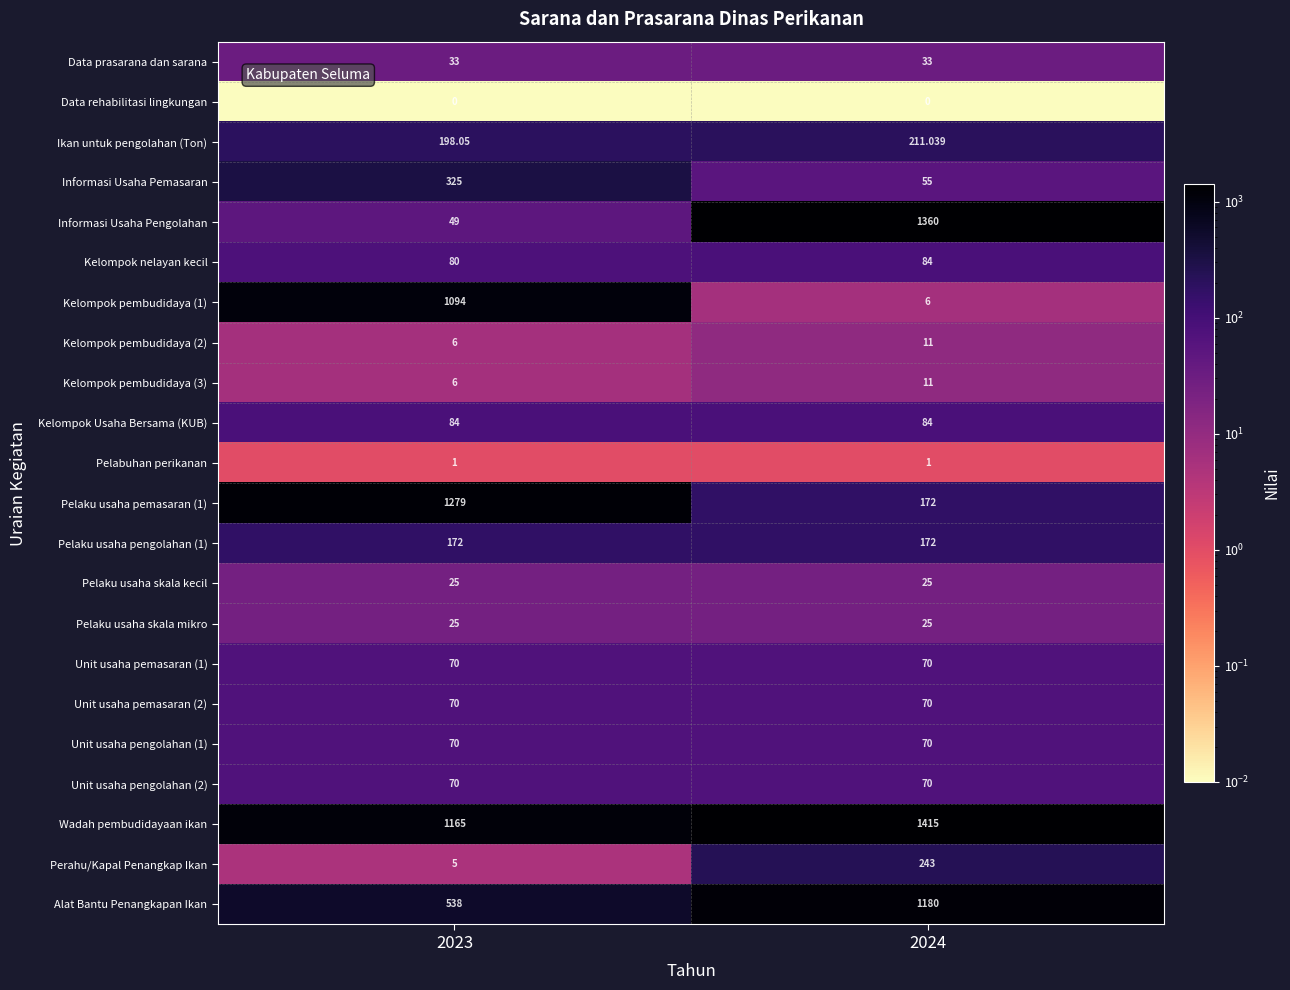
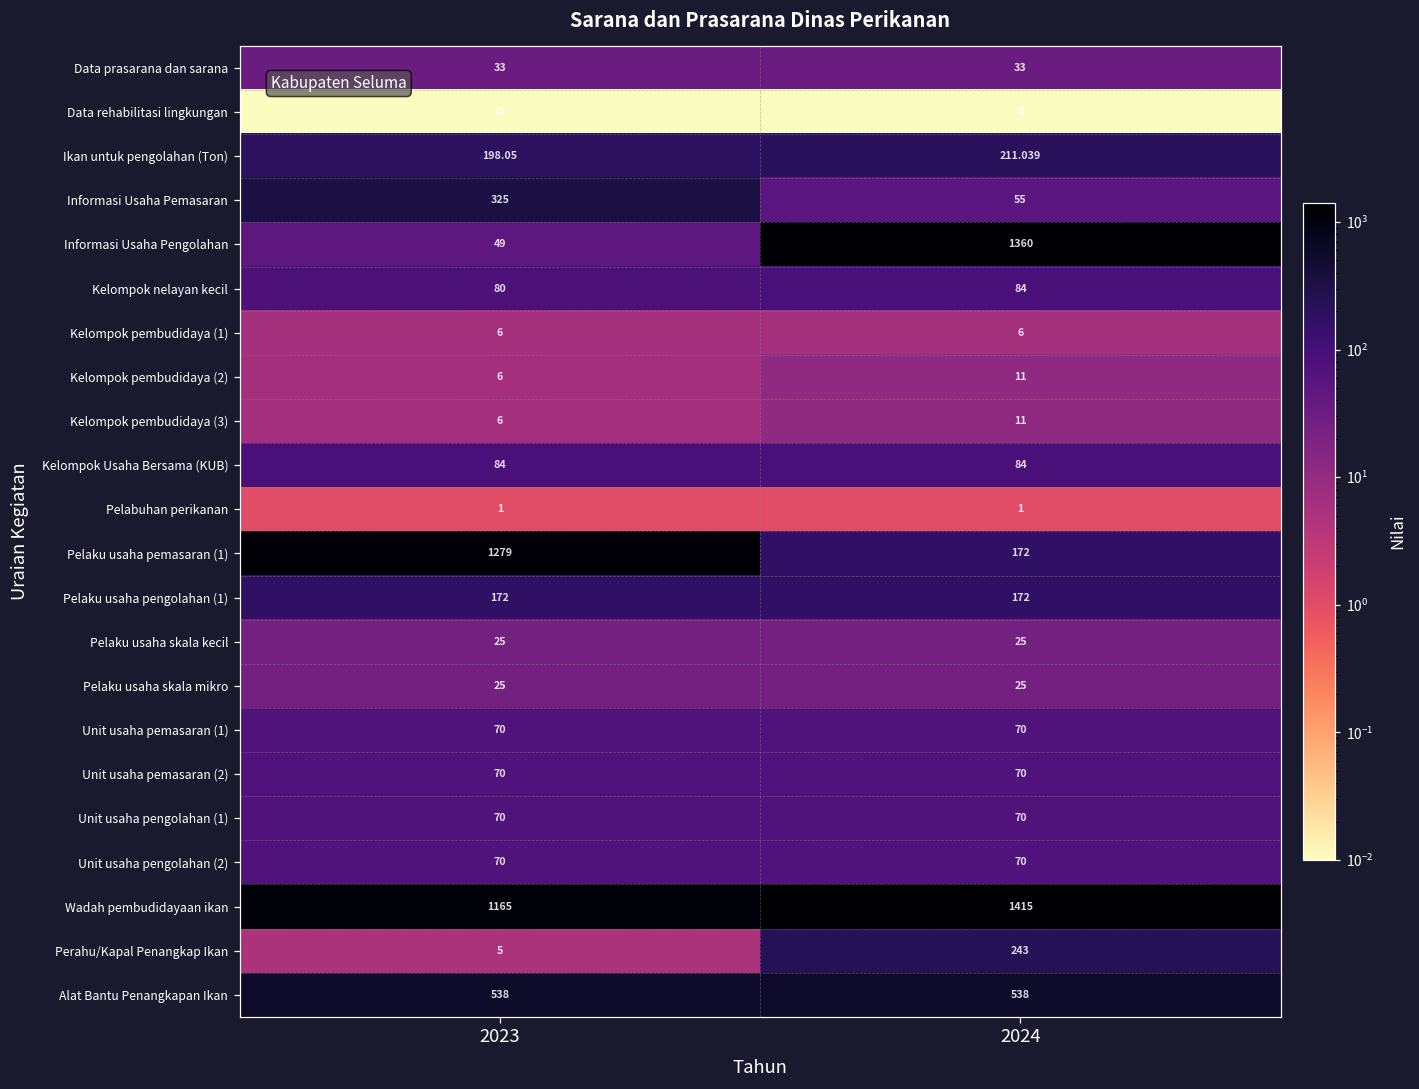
  {
    "Data prasarana dan sarana": {
      "2023": 33,
      "2024": 33
    },
    "Data rehabilitasi lingkungan": {
      "2023": 0,
      "2024": 0
    },
    "Ikan untuk pengolahan (Ton)": {
      "2023": 198.05,
      "2024": 211.039
    },
    "Informasi Usaha Pemasaran": {
      "2023": 325,
      "2024": 55
    },
    "Informasi Usaha Pengolahan": {
      "2023": 49,
      "2024": 1360
    },
    "Kelompok nelayan kecil": {
      "2023": 80,
      "2024": 84
    },
    "Kelompok pembudidaya (1)": {
-     "2023": 1094,
+     "2023": 6,
      "2024": 6
    },
    "Kelompok pembudidaya (2)": {
      "2023": 6,
      "2024": 11
    },
    "Kelompok pembudidaya (3)": {
      "2023": 6,
      "2024": 11
    },
    "Kelompok Usaha Bersama (KUB)": {
      "2023": 84,
      "2024": 84
    },
    "Pelabuhan perikanan": {
      "2023": 1,
      "2024": 1
    },
    "Pelaku usaha pemasaran (1)": {
      "2023": 1279,
      "2024": 172
    },
    "Pelaku usaha pengolahan (1)": {
      "2023": 172,
      "2024": 172
    },
    "Pelaku usaha skala kecil": {
      "2023": 25,
      "2024": 25
    },
    "Pelaku usaha skala mikro": {
      "2023": 25,
      "2024": 25
    },
    "Unit usaha pemasaran (1)": {
      "2023": 70,
      "2024": 70
    },
    "Unit usaha pemasaran (2)": {
      "2023": 70,
      "2024": 70
    },
    "Unit usaha pengolahan (1)": {
      "2023": 70,
      "2024": 70
    },
    "Unit usaha pengolahan (2)": {
      "2023": 70,
      "2024": 70
    },
    "Wadah pembudidayaan ikan": {
      "2023": 1165,
      "2024": 1415
    },
    "Perahu/Kapal Penangkap Ikan": {
      "2023": 5,
      "2024": 243
    },
    "Alat Bantu Penangkapan Ikan": {
      "2023": 538,
-     "2024": 1180
+     "2024": 538
    }
  }
